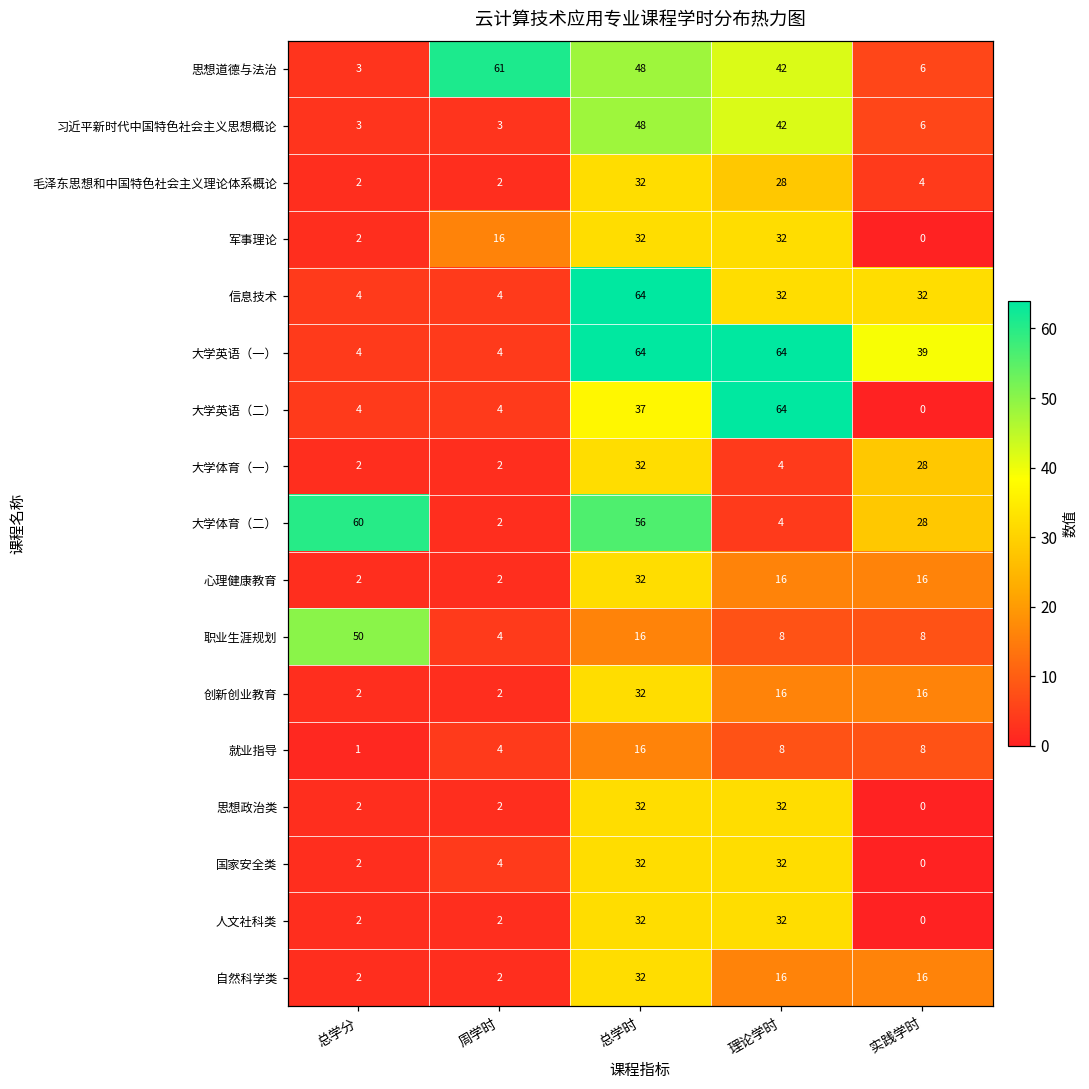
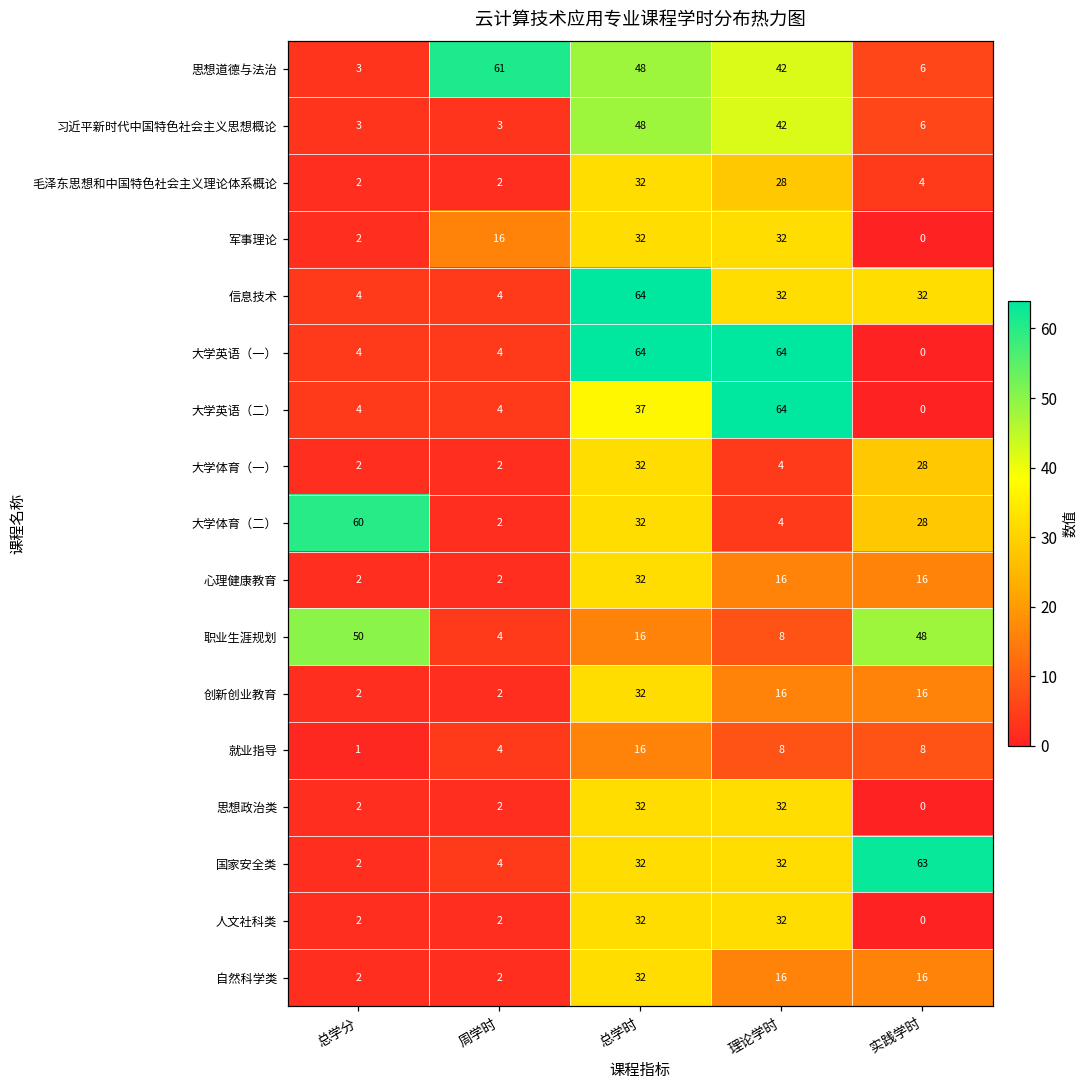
  {
    "思想道德与法治": {
      "总学分": 3,
      "周学时": 61,
      "总学时": 48,
      "理论学时": 42,
      "实践学时": 6
    },
    "习近平新时代中国特色社会主义思想概论": {
      "总学分": 3,
      "周学时": 3,
      "总学时": 48,
      "理论学时": 42,
      "实践学时": 6
    },
    "毛泽东思想和中国特色社会主义理论体系概论": {
      "总学分": 2,
      "周学时": 2,
      "总学时": 32,
      "理论学时": 28,
      "实践学时": 4
    },
    "军事理论": {
      "总学分": 2,
      "周学时": 16,
      "总学时": 32,
      "理论学时": 32,
      "实践学时": 0
    },
    "信息技术": {
      "总学分": 4,
      "周学时": 4,
      "总学时": 64,
      "理论学时": 32,
      "实践学时": 32
    },
    "大学英语（一）": {
      "总学分": 4,
      "周学时": 4,
      "总学时": 64,
      "理论学时": 64,
-     "实践学时": 39
+     "实践学时": 0
    },
    "大学英语（二）": {
      "总学分": 4,
      "周学时": 4,
      "总学时": 37,
      "理论学时": 64,
      "实践学时": 0
    },
    "大学体育（一）": {
      "总学分": 2,
      "周学时": 2,
      "总学时": 32,
      "理论学时": 4,
      "实践学时": 28
    },
    "大学体育（二）": {
      "总学分": 60,
      "周学时": 2,
-     "总学时": 56,
+     "总学时": 32,
      "理论学时": 4,
      "实践学时": 28
    },
    "心理健康教育": {
      "总学分": 2,
      "周学时": 2,
      "总学时": 32,
      "理论学时": 16,
      "实践学时": 16
    },
    "职业生涯规划": {
      "总学分": 50,
      "周学时": 4,
      "总学时": 16,
      "理论学时": 8,
-     "实践学时": 8
+     "实践学时": 48
    },
    "创新创业教育": {
      "总学分": 2,
      "周学时": 2,
      "总学时": 32,
      "理论学时": 16,
      "实践学时": 16
    },
    "就业指导": {
      "总学分": 1,
      "周学时": 4,
      "总学时": 16,
      "理论学时": 8,
      "实践学时": 8
    },
    "思想政治类": {
      "总学分": 2,
      "周学时": 2,
      "总学时": 32,
      "理论学时": 32,
      "实践学时": 0
    },
    "国家安全类": {
      "总学分": 2,
      "周学时": 4,
      "总学时": 32,
      "理论学时": 32,
-     "实践学时": 0
+     "实践学时": 63
    },
    "人文社科类": {
      "总学分": 2,
      "周学时": 2,
      "总学时": 32,
      "理论学时": 32,
      "实践学时": 0
    },
    "自然科学类": {
      "总学分": 2,
      "周学时": 2,
      "总学时": 32,
      "理论学时": 16,
      "实践学时": 16
    }
  }
